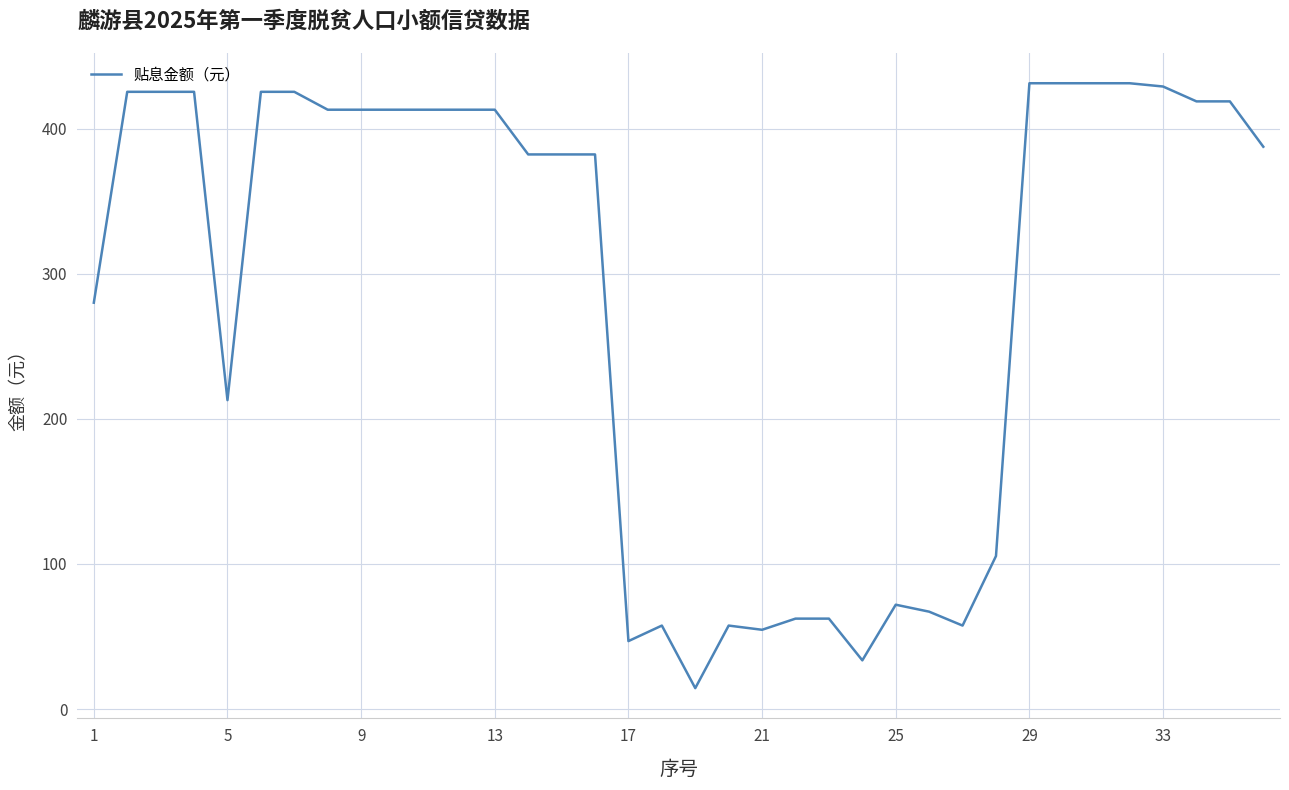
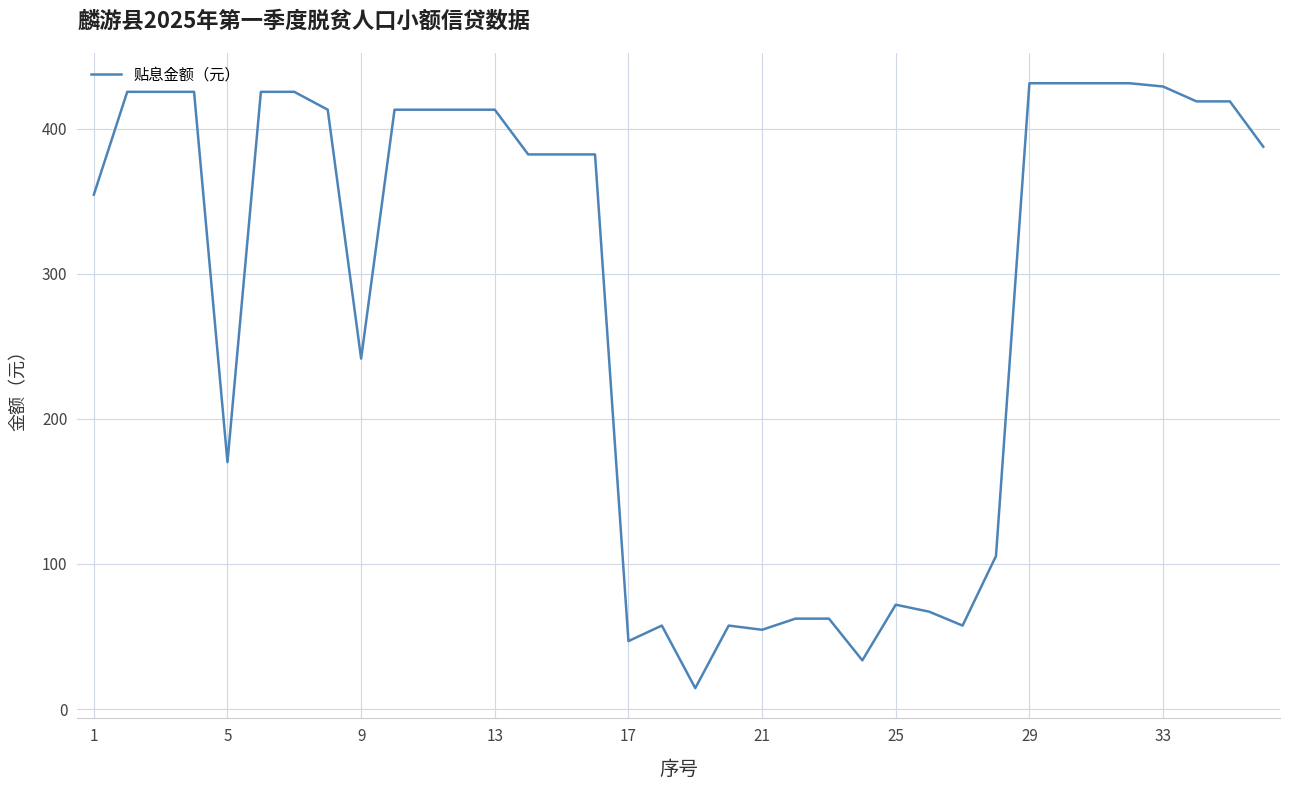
  {
-   "1": 280,
-   "5": 213,
-   "9": 413,
+   "1": 354,
+   "5": 170,
+   "9": 241,
    "13": 413,
    "17": 47,
    "21": 55,
    "25": 72,
    "29": 431,
    "33": 429
  }
